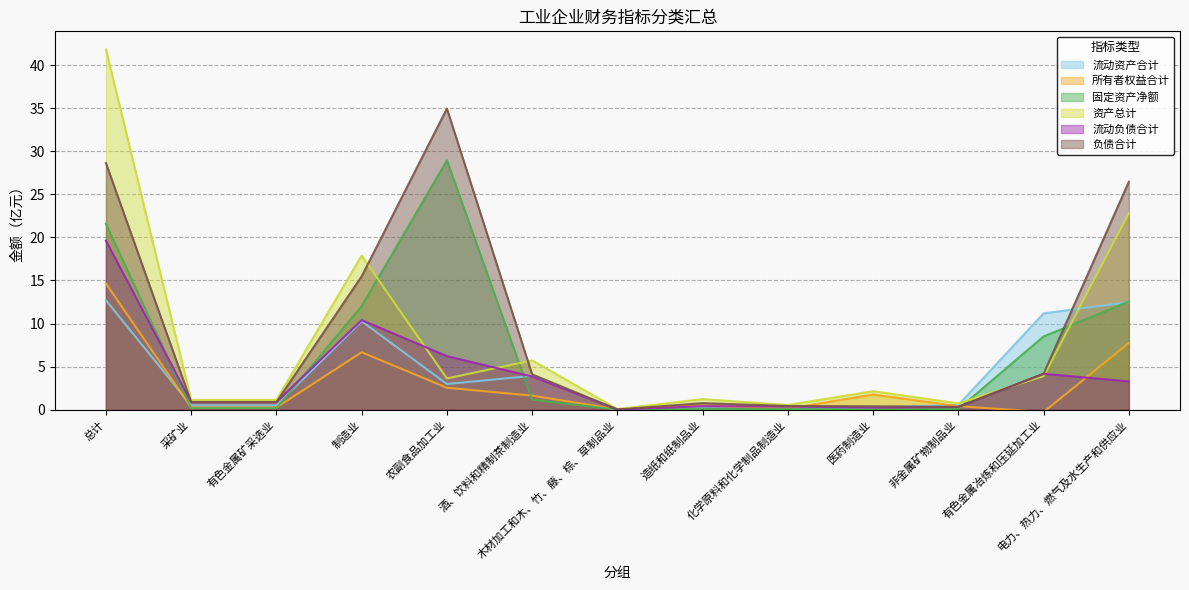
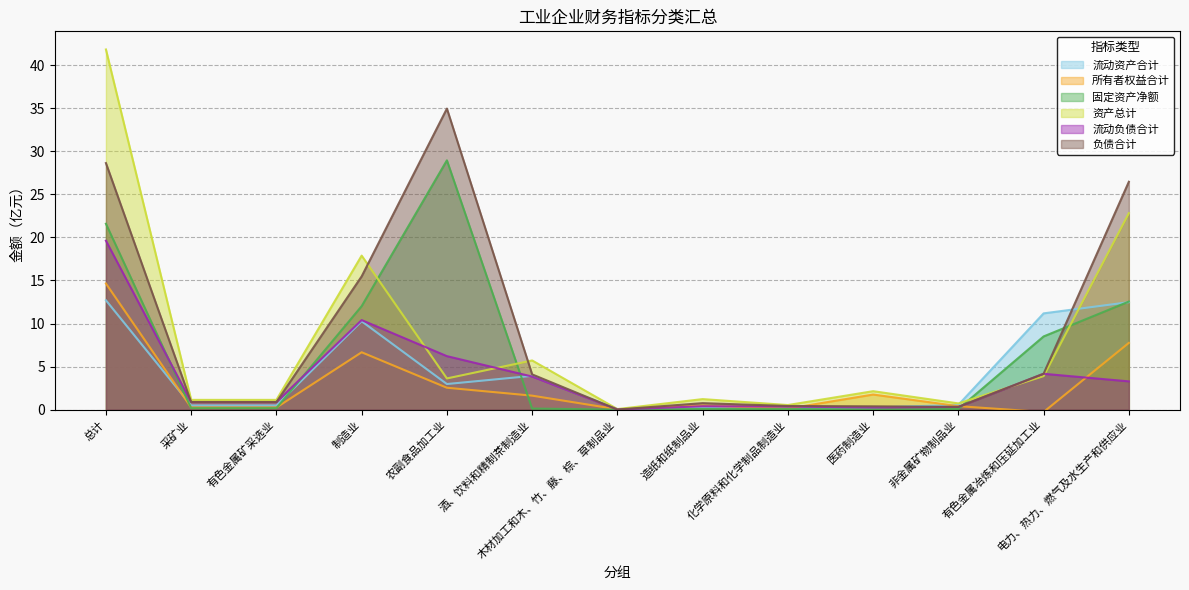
  {
    "流动资产合计": {
      "总计": 13,
      "农副食品加工业": 3,
      "有色金属冶炼和压延加工业": 11
    },
    "固定资产净额": {
      "总计": 22,
      "制造业": 12,
      "农副食品加工业": 29,
-     "酒、饮料和精制茶制造业": 1,
+     "酒、饮料和精制茶制造业": 0,
      "有色金属冶炼和压延加工业": 9
    },
    "流动负债合计": {
      "总计": 20,
      "农副食品加工业": 6,
      "电力、热力、燃气及水生产和供应业": 3
    },
    "负债合计": {
      "总计": 29,
      "制造业": 15,
      "农副食品加工业": 35,
      "电力、热力、燃气及水生产和供应业": 26
    }
  }
